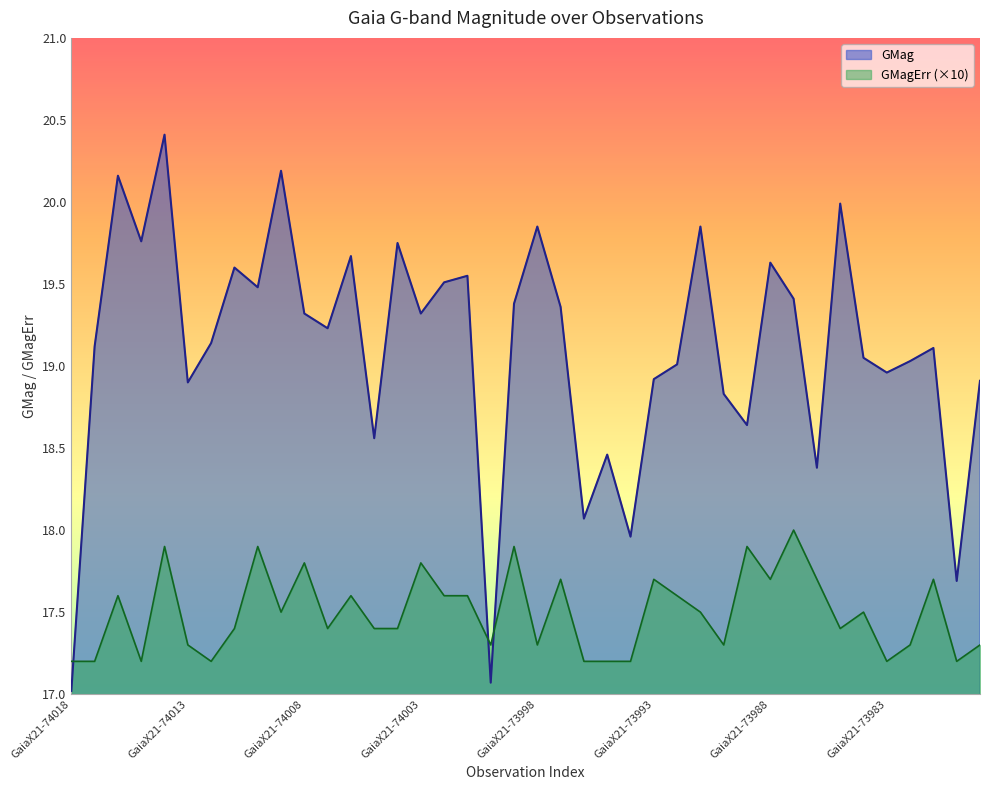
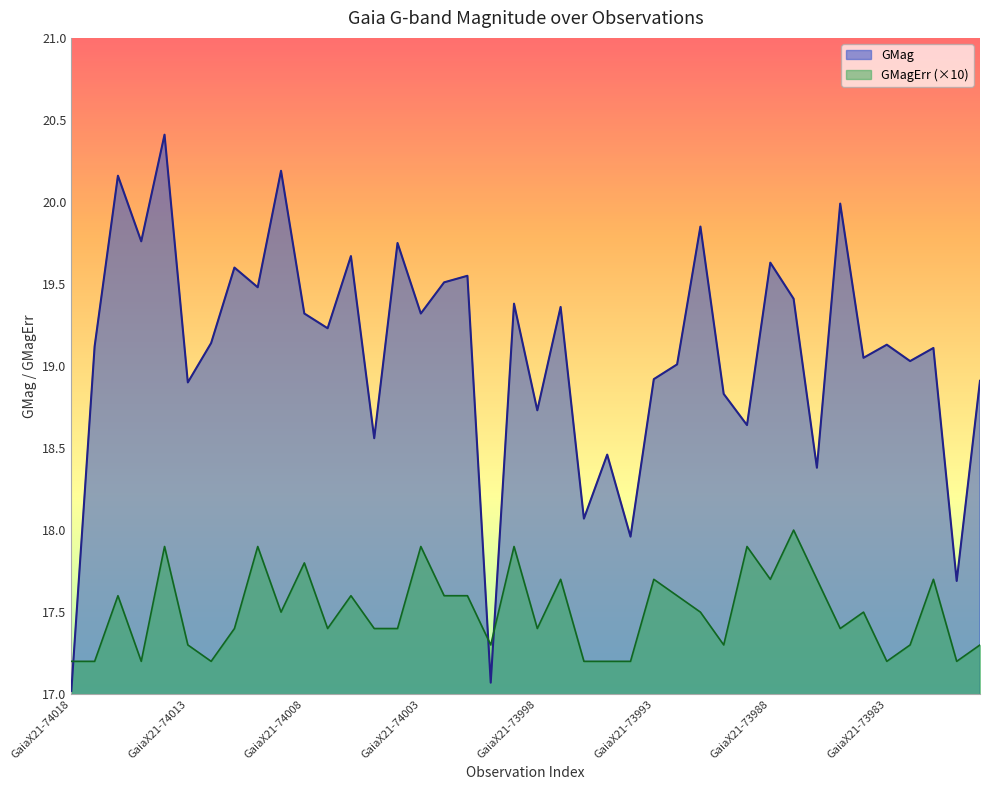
  {
    "GMag": {
      "GaiaX21-74018": 17.02,
      "GaiaX21-74013": 18.90,
      "GaiaX21-74008": 19.32,
      "GaiaX21-74003": 19.32,
-     "GaiaX21-73998": 19.85,
+     "GaiaX21-73998": 18.73,
      "GaiaX21-73993": 18.92,
      "GaiaX21-73988": 19.63,
-     "GaiaX21-73983": 18.96
+     "GaiaX21-73983": 19.13
    },
    "GMagErr (×10)": {
      "GaiaX21-74018": 17.20,
      "GaiaX21-74013": 17.30,
      "GaiaX21-74008": 17.80,
-     "GaiaX21-74003": 17.80,
-     "GaiaX21-73998": 17.30,
+     "GaiaX21-74003": 17.90,
+     "GaiaX21-73998": 17.40,
      "GaiaX21-73993": 17.70,
      "GaiaX21-73988": 17.70,
      "GaiaX21-73983": 17.20
    }
  }
